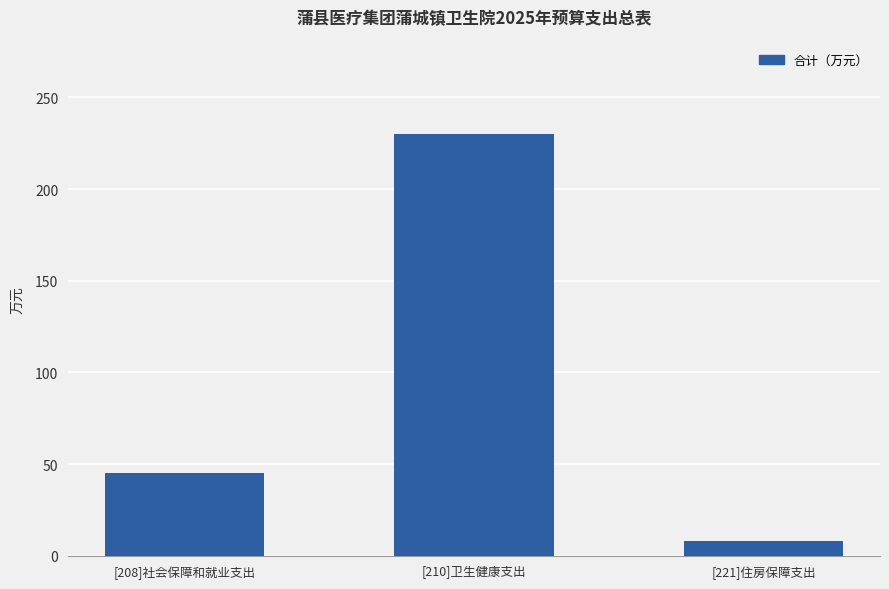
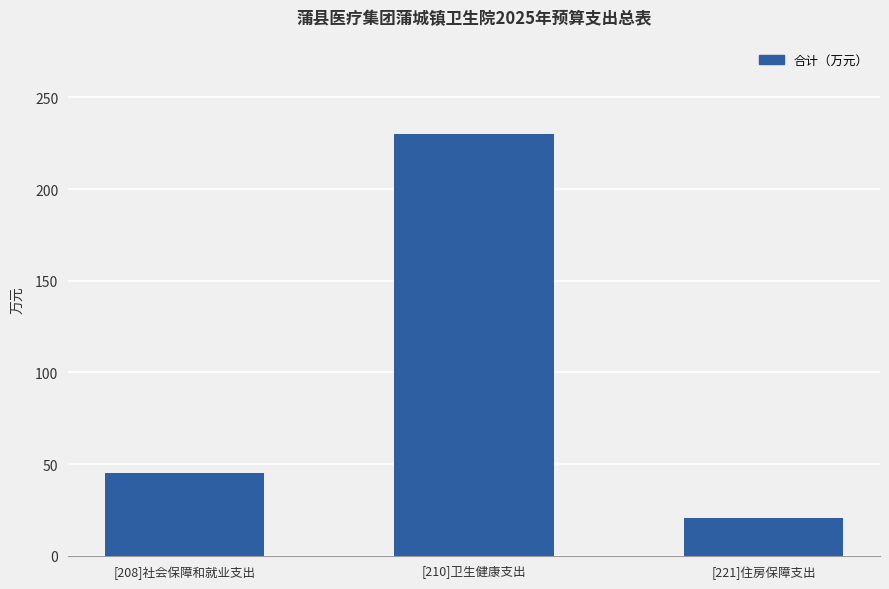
  {
    "[208]社会保障和就业支出": 45,
    "[210]卫生健康支出": 230,
-   "[221]住房保障支出": 8
+   "[221]住房保障支出": 21
  }
